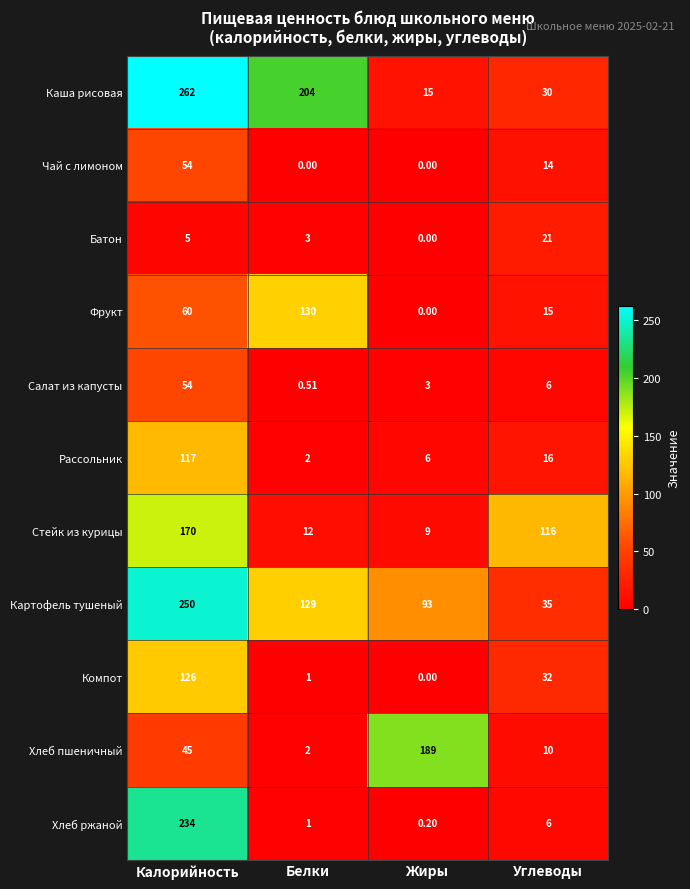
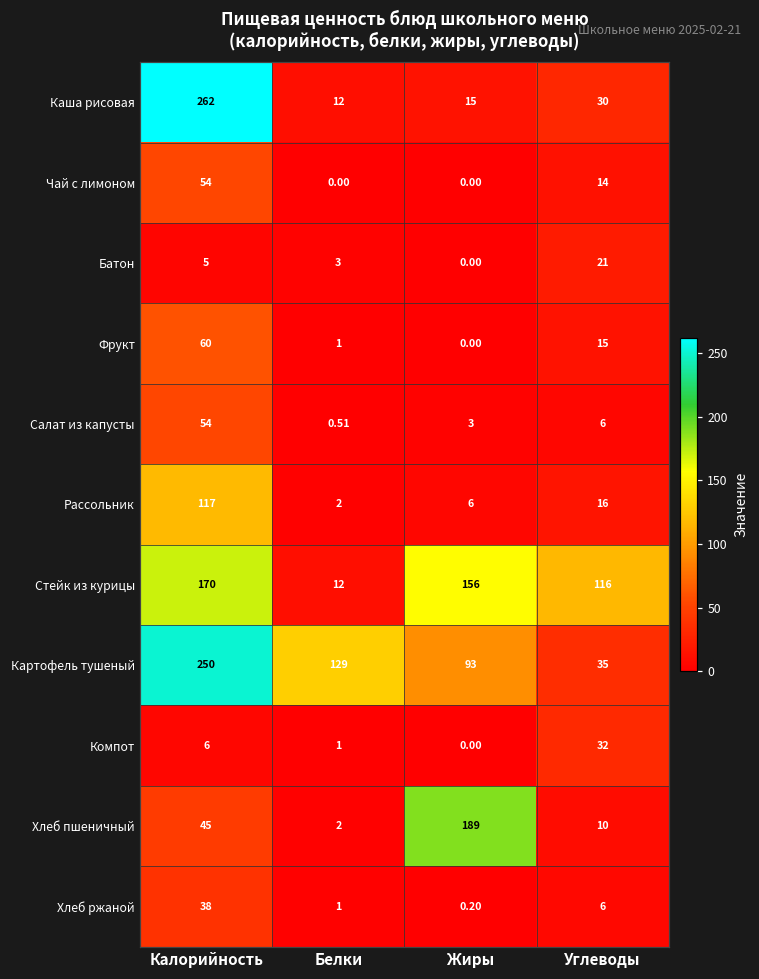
  {
    "Каша рисовая": {
      "Калорийность": 262,
-     "Белки": 204,
+     "Белки": 12,
      "Жиры": 15,
      "Углеводы": 30
    },
    "Чай с лимоном": {
      "Калорийность": 54,
      "Белки": 0.00,
      "Жиры": 0.00,
      "Углеводы": 14
    },
    "Батон": {
      "Калорийность": 5,
      "Белки": 3,
      "Жиры": 0.00,
      "Углеводы": 21
    },
    "Фрукт": {
      "Калорийность": 60,
-     "Белки": 130,
+     "Белки": 1,
      "Жиры": 0.00,
      "Углеводы": 15
    },
    "Салат из капусты": {
      "Калорийность": 54,
      "Белки": 0.51,
      "Жиры": 3,
      "Углеводы": 6
    },
    "Рассольник": {
      "Калорийность": 117,
      "Белки": 2,
      "Жиры": 6,
      "Углеводы": 16
    },
    "Стейк из курицы": {
      "Калорийность": 170,
      "Белки": 12,
-     "Жиры": 9,
+     "Жиры": 156,
      "Углеводы": 116
    },
    "Картофель тушеный": {
      "Калорийность": 250,
      "Белки": 129,
      "Жиры": 93,
      "Углеводы": 35
    },
    "Компот": {
-     "Калорийность": 126,
+     "Калорийность": 6,
      "Белки": 1,
      "Жиры": 0.00,
      "Углеводы": 32
    },
    "Хлеб пшеничный": {
      "Калорийность": 45,
      "Белки": 2,
      "Жиры": 189,
      "Углеводы": 10
    },
    "Хлеб ржаной": {
-     "Калорийность": 234,
+     "Калорийность": 38,
      "Белки": 1,
      "Жиры": 0.20,
      "Углеводы": 6
    }
  }
